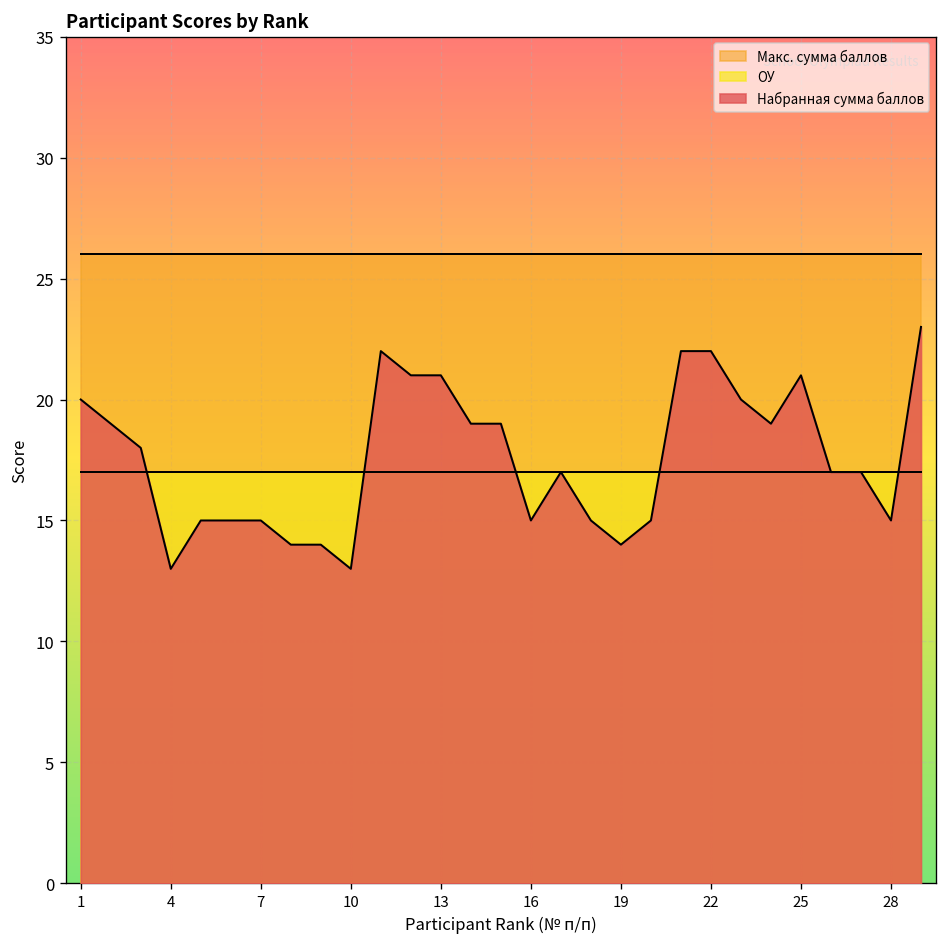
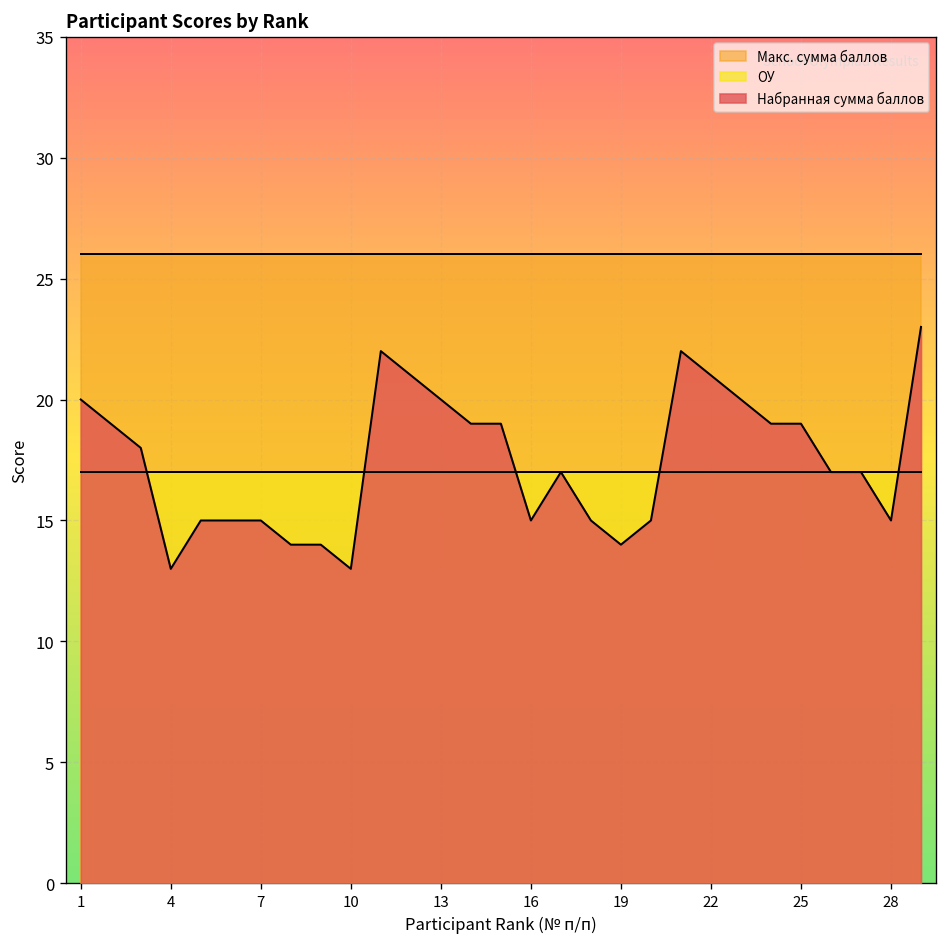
  {
    "Макс. сумма баллов": {
      "1": 26,
      "4": 26,
      "7": 26,
      "10": 26,
      "13": 26,
      "16": 26,
      "19": 26,
      "22": 26,
      "25": 26,
      "28": 26
    },
    "ОУ": {
      "1": 17,
      "4": 17,
      "7": 17,
      "10": 17,
      "13": 17,
      "16": 17,
      "19": 17,
      "22": 17,
      "25": 17,
      "28": 17
    },
    "Набранная сумма баллов": {
      "1": 20,
      "4": 13,
      "7": 15,
      "10": 13,
-     "13": 21,
+     "13": 20,
      "16": 15,
      "19": 14,
-     "22": 22,
-     "25": 21,
+     "22": 21,
+     "25": 19,
      "28": 15
    }
  }
